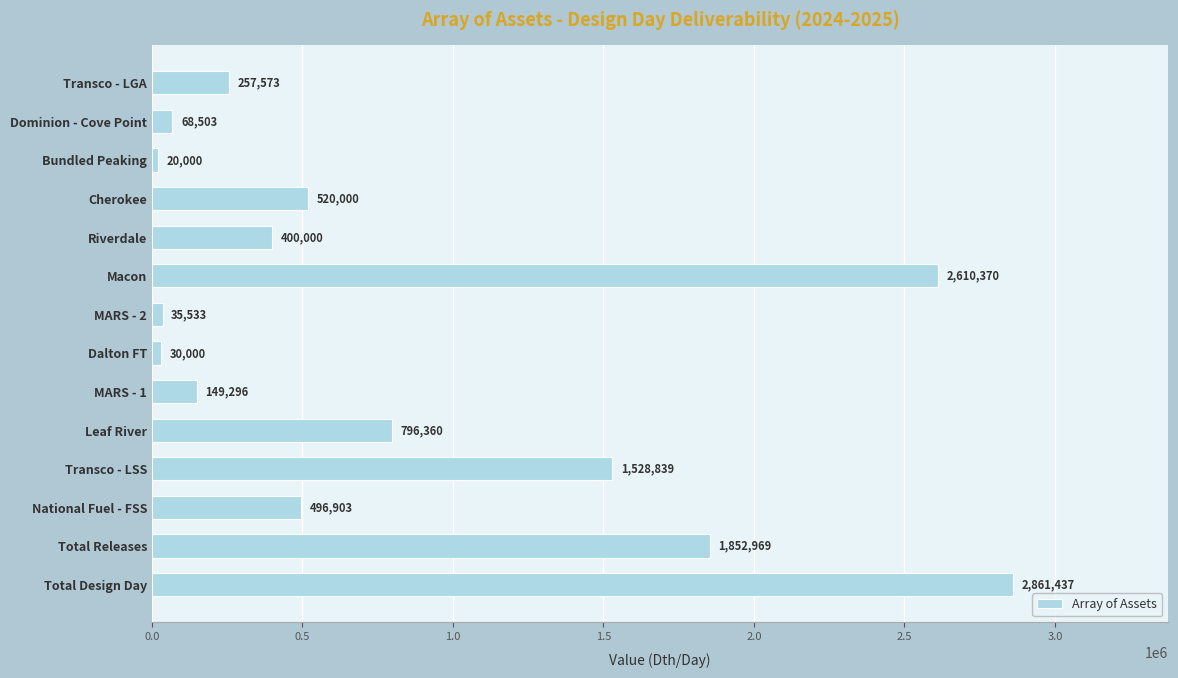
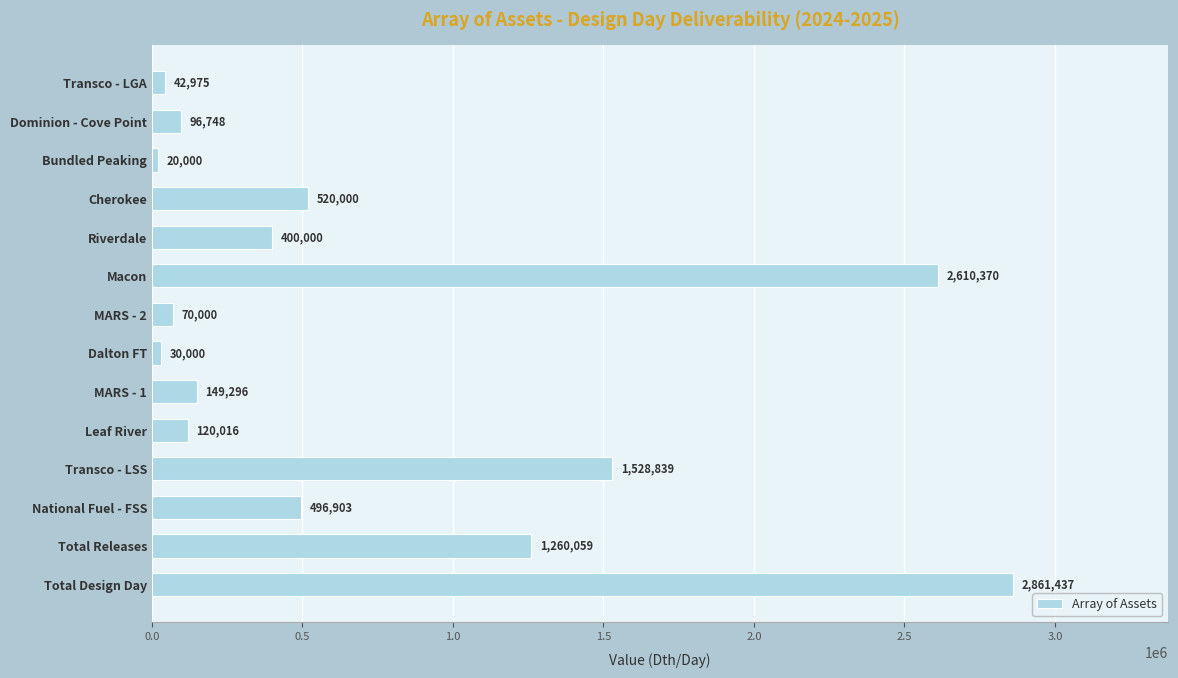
  {
-   "Transco - LGA": "257,573",
-   "Dominion - Cove Point": "68,503",
+   "Transco - LGA": "42,975",
+   "Dominion - Cove Point": "96,748",
    "Bundled Peaking": "20,000",
    "Cherokee": "520,000",
    "Riverdale": "400,000",
    "Macon": "2,610,370",
-   "MARS - 2": "35,533",
+   "MARS - 2": "70,000",
    "Dalton FT": "30,000",
    "MARS - 1": "149,296",
-   "Leaf River": "796,360",
+   "Leaf River": "120,016",
    "Transco - LSS": "1,528,839",
    "National Fuel - FSS": "496,903",
-   "Total Releases": "1,852,969",
+   "Total Releases": "1,260,059",
    "Total Design Day": "2,861,437"
  }
